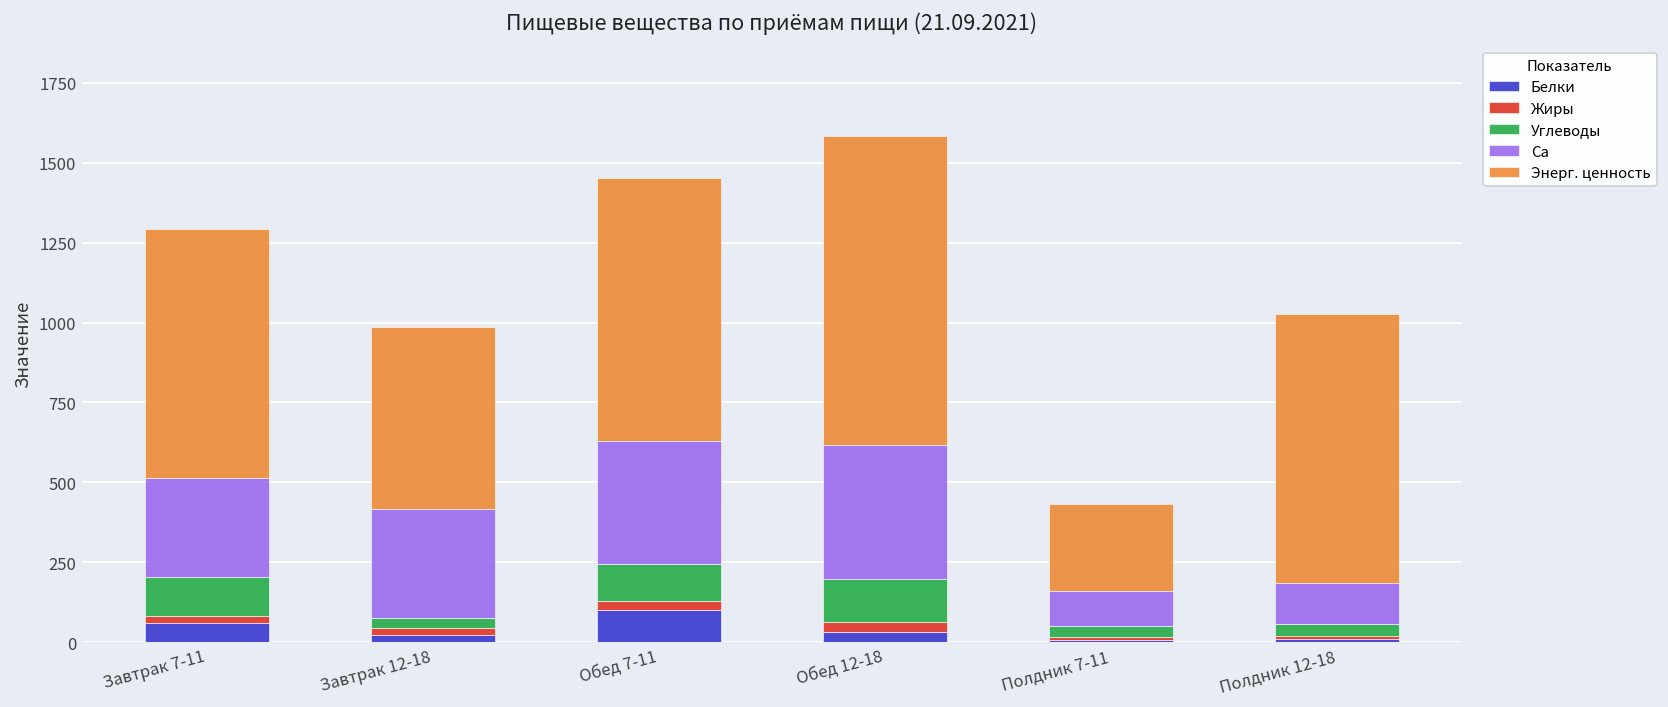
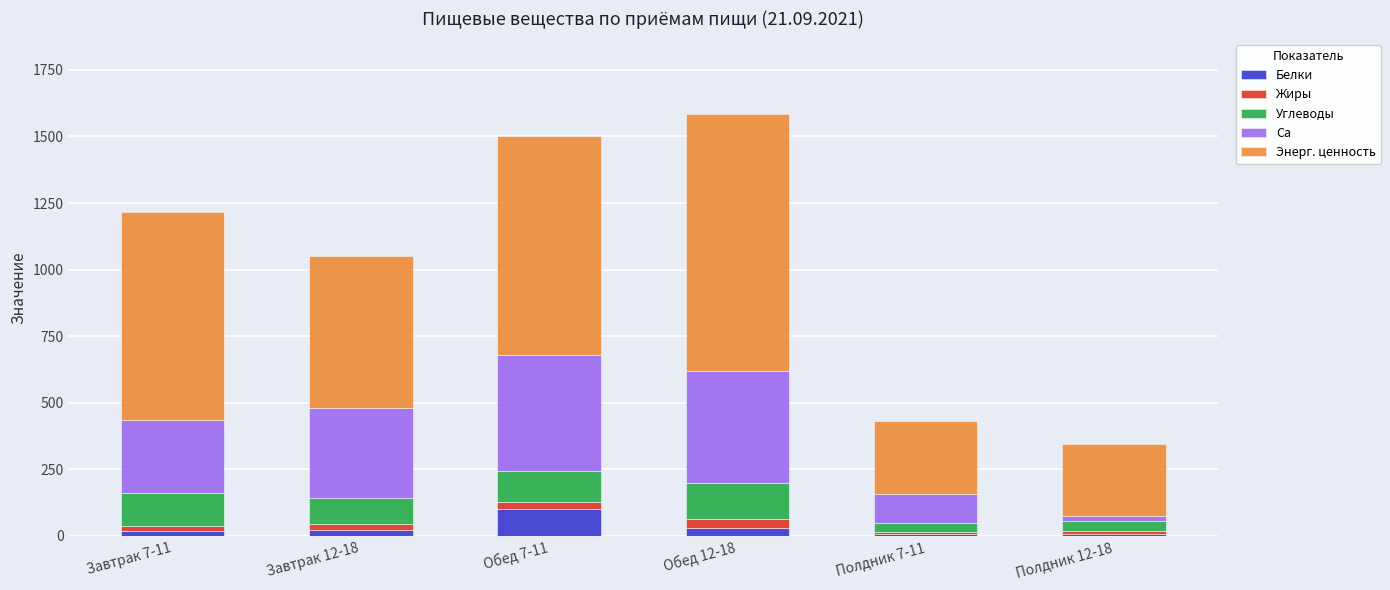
  {
    "Белки": {
-     "Завтрак 7-11": 60,
+     "Завтрак 7-11": 20,
      "Завтрак 12-18": 20,
      "Обед 7-11": 100,
      "Обед 12-18": 30
    },
    "Жиры": {
      "Завтрак 7-11": 20,
      "Завтрак 12-18": 20,
      "Обед 7-11": 30,
      "Обед 12-18": 30
    },
    "Углеводы": {
      "Завтрак 7-11": 120,
-     "Завтрак 12-18": 30,
+     "Завтрак 12-18": 100,
      "Обед 7-11": 120,
      "Обед 12-18": 130,
      "Полдник 7-11": 30,
      "Полдник 12-18": 40
    },
    "Ca": {
-     "Завтрак 7-11": 310,
+     "Завтрак 7-11": 280,
      "Завтрак 12-18": 340,
-     "Обед 7-11": 390,
+     "Обед 7-11": 430,
      "Обед 12-18": 420,
      "Полдник 7-11": 110,
-     "Полдник 12-18": 130
+     "Полдник 12-18": 20
    },
    "Энерг. ценность": {
      "Завтрак 7-11": 780,
      "Завтрак 12-18": 570,
      "Обед 7-11": 820,
      "Обед 12-18": 970,
      "Полдник 7-11": 270,
-     "Полдник 12-18": 840
+     "Полдник 12-18": 270
    }
  }
